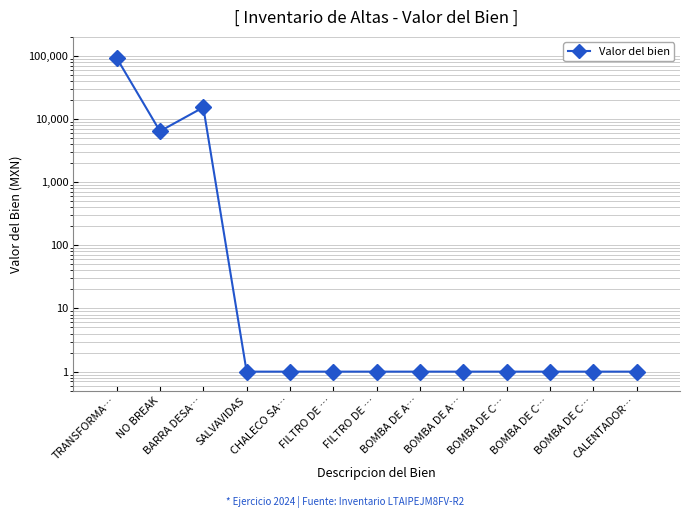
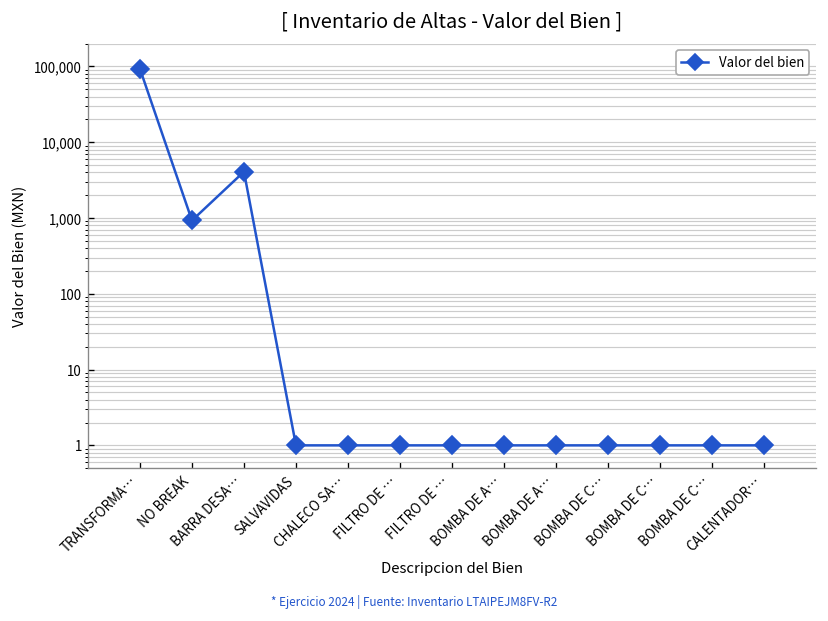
  {
    "TRANSFORMA…": "90,000",
-   "NO BREAK": "6,000",
-   "BARRA DESA…": "15,000",
+   "NO BREAK": "900",
+   "BARRA DESA…": "4,000",
    "SALVAVIDAS": "1",
    "CHALECO SA…": "1",
    "CALENTADOR…": "1"
  }
